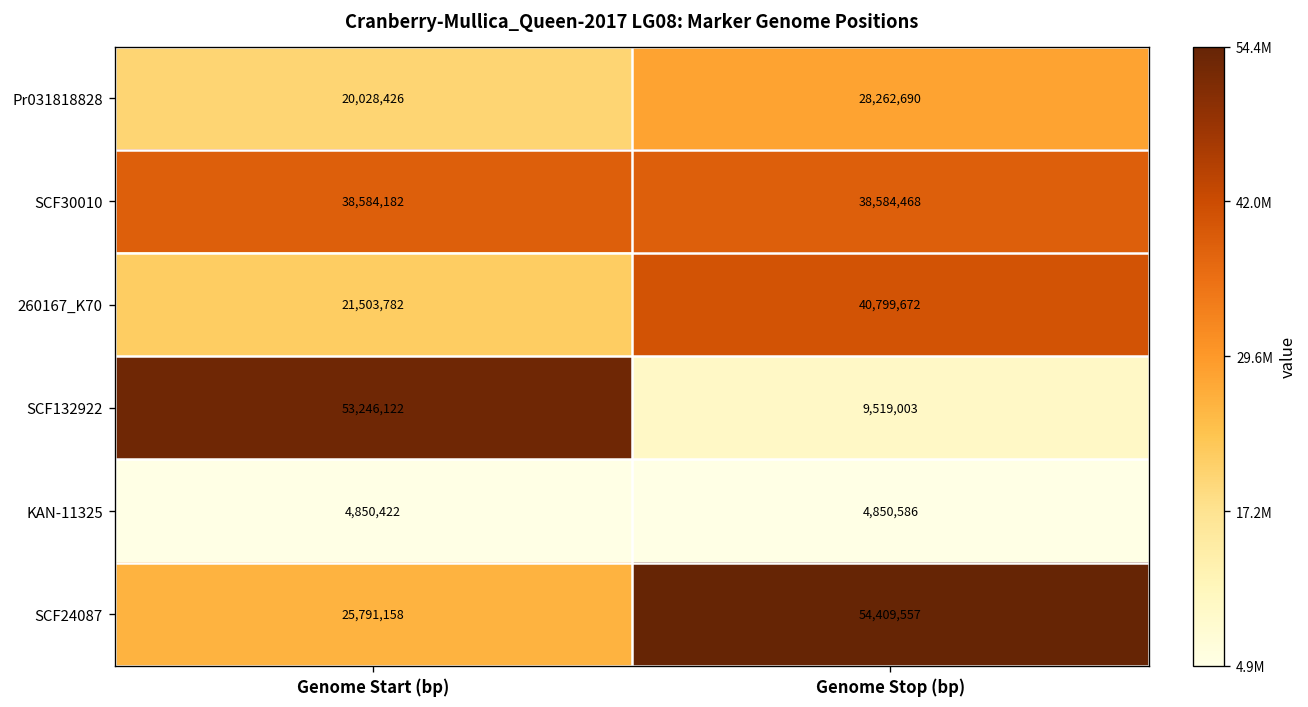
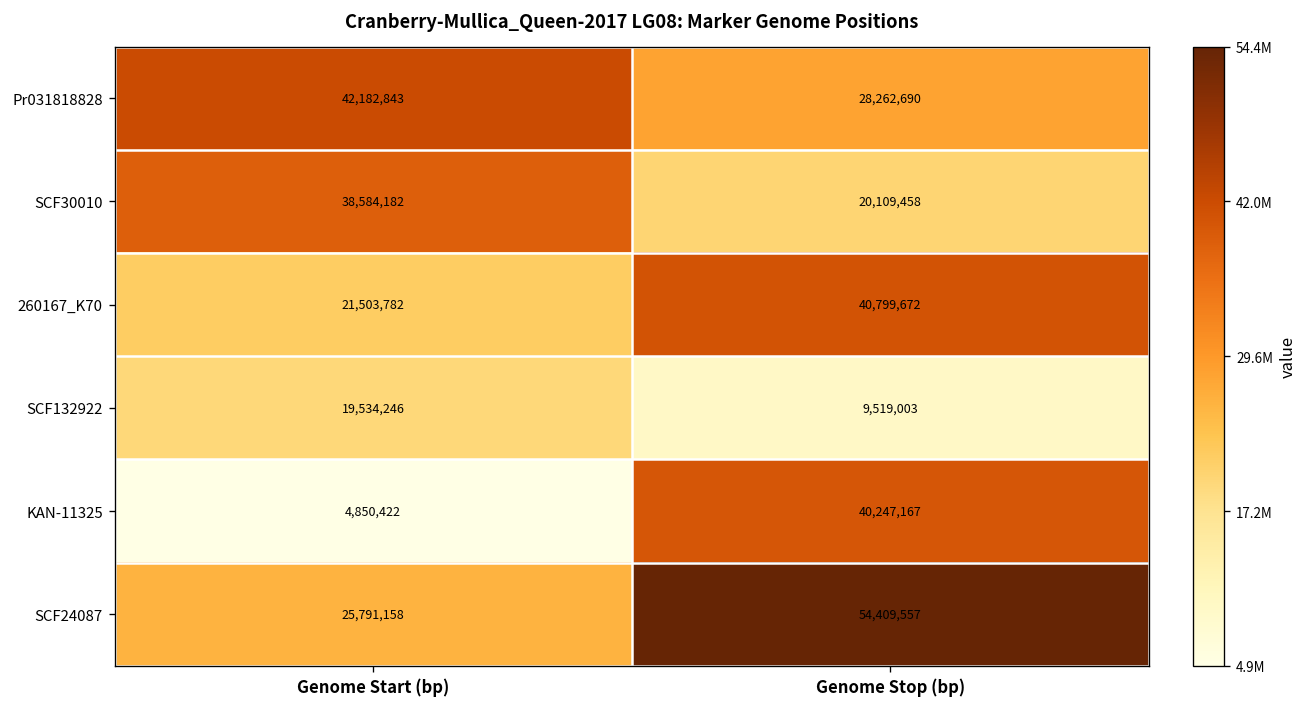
  {
    "Pr031818828": {
-     "Genome Start (bp)": "20,028,426",
+     "Genome Start (bp)": "42,182,843",
      "Genome Stop (bp)": "28,262,690"
    },
    "SCF30010": {
      "Genome Start (bp)": "38,584,182",
-     "Genome Stop (bp)": "38,584,468"
+     "Genome Stop (bp)": "20,109,458"
    },
    "260167_K70": {
      "Genome Start (bp)": "21,503,782",
      "Genome Stop (bp)": "40,799,672"
    },
    "SCF132922": {
-     "Genome Start (bp)": "53,246,122",
+     "Genome Start (bp)": "19,534,246",
      "Genome Stop (bp)": "9,519,003"
    },
    "KAN-11325": {
      "Genome Start (bp)": "4,850,422",
-     "Genome Stop (bp)": "4,850,586"
+     "Genome Stop (bp)": "40,247,167"
    },
    "SCF24087": {
      "Genome Start (bp)": "25,791,158",
      "Genome Stop (bp)": "54,409,557"
    }
  }
